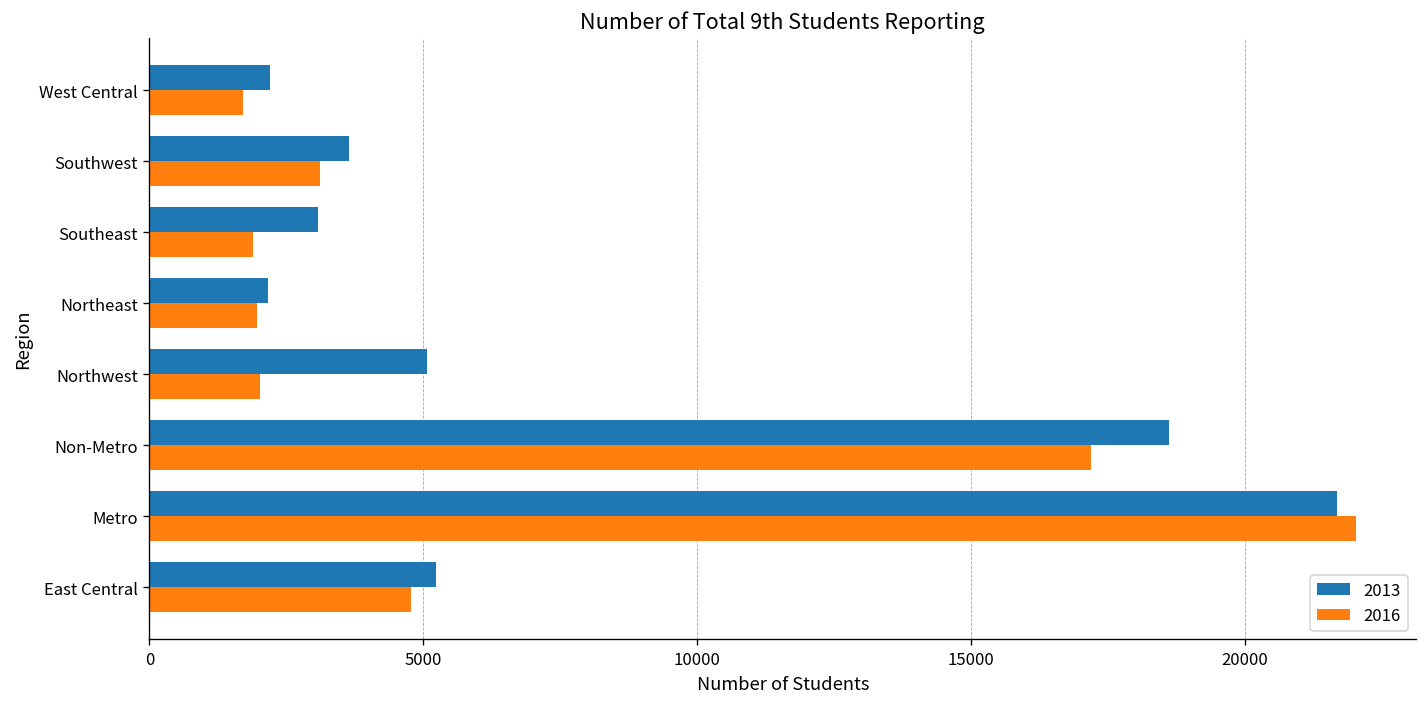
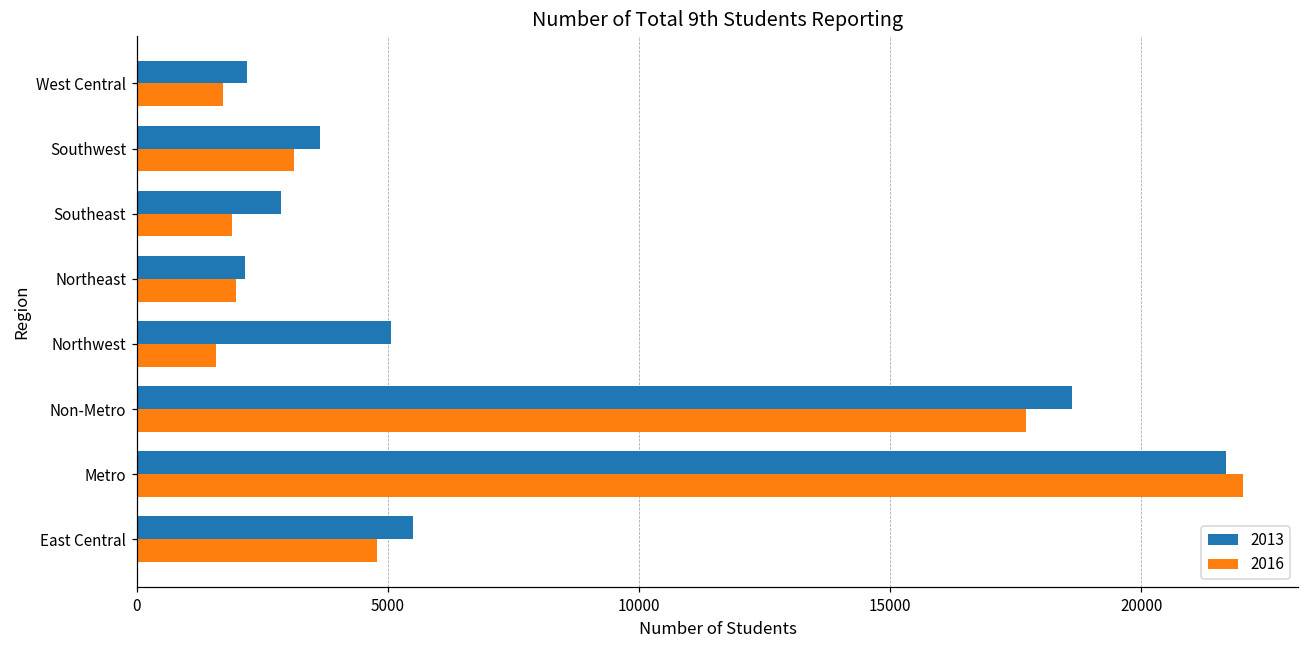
  {
    "2013": {
      "West Central": 2200,
      "Southwest": 3600,
-     "Southeast": 3100,
+     "Southeast": 2900,
      "Northeast": 2200,
      "Northwest": 5100,
      "Non-Metro": 18600,
      "Metro": 21700,
-     "East Central": 5200
+     "East Central": 5500
    },
    "2016": {
      "West Central": 1700,
      "Southwest": 3100,
      "Southeast": 1900,
      "Northeast": 2000,
-     "Northwest": 2000,
-     "Non-Metro": 17200,
+     "Northwest": 1600,
+     "Non-Metro": 17700,
      "Metro": 22000,
      "East Central": 4800
    }
  }
